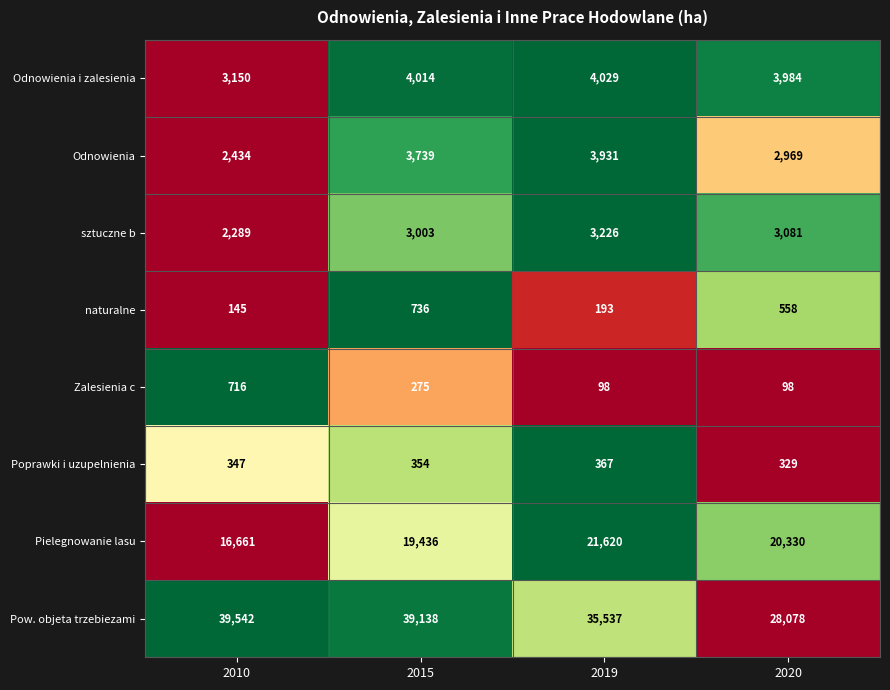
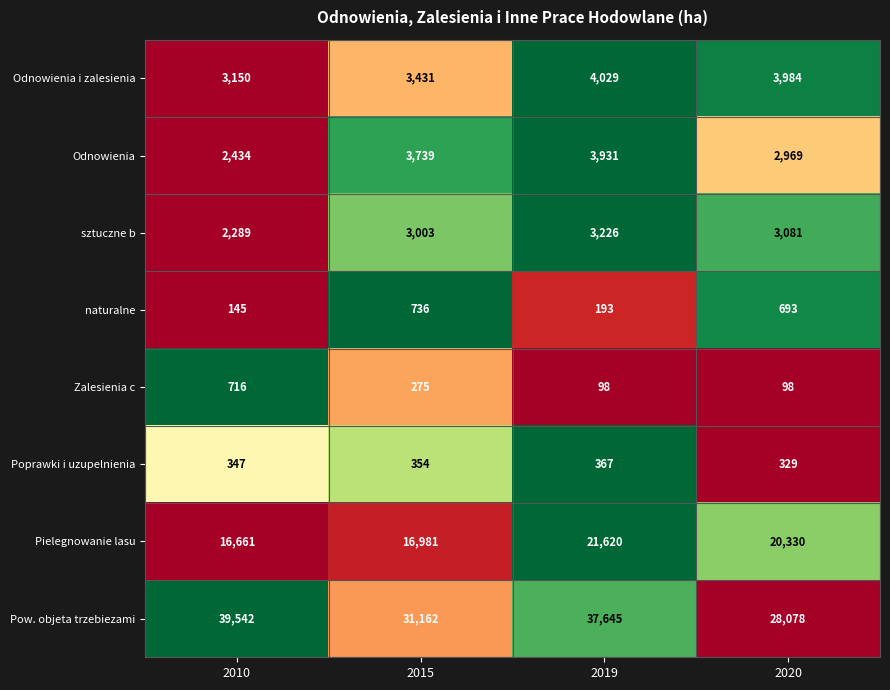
  {
    "Odnowienia i zalesienia": {
      "2010": "3,150",
-     "2015": "4,014",
+     "2015": "3,431",
      "2019": "4,029",
      "2020": "3,984"
    },
    "Odnowienia": {
      "2010": "2,434",
      "2015": "3,739",
      "2019": "3,931",
      "2020": "2,969"
    },
    "sztuczne b": {
      "2010": "2,289",
      "2015": "3,003",
      "2019": "3,226",
      "2020": "3,081"
    },
    "naturalne": {
      "2010": "145",
      "2015": "736",
      "2019": "193",
-     "2020": "558"
+     "2020": "693"
    },
    "Zalesienia c": {
      "2010": "716",
      "2015": "275",
      "2019": "98",
      "2020": "98"
    },
    "Poprawki i uzupelnienia": {
      "2010": "347",
      "2015": "354",
      "2019": "367",
      "2020": "329"
    },
    "Pielegnowanie lasu": {
      "2010": "16,661",
-     "2015": "19,436",
+     "2015": "16,981",
      "2019": "21,620",
      "2020": "20,330"
    },
    "Pow. objeta trzebiezami": {
      "2010": "39,542",
-     "2015": "39,138",
-     "2019": "35,537",
+     "2015": "31,162",
+     "2019": "37,645",
      "2020": "28,078"
    }
  }
